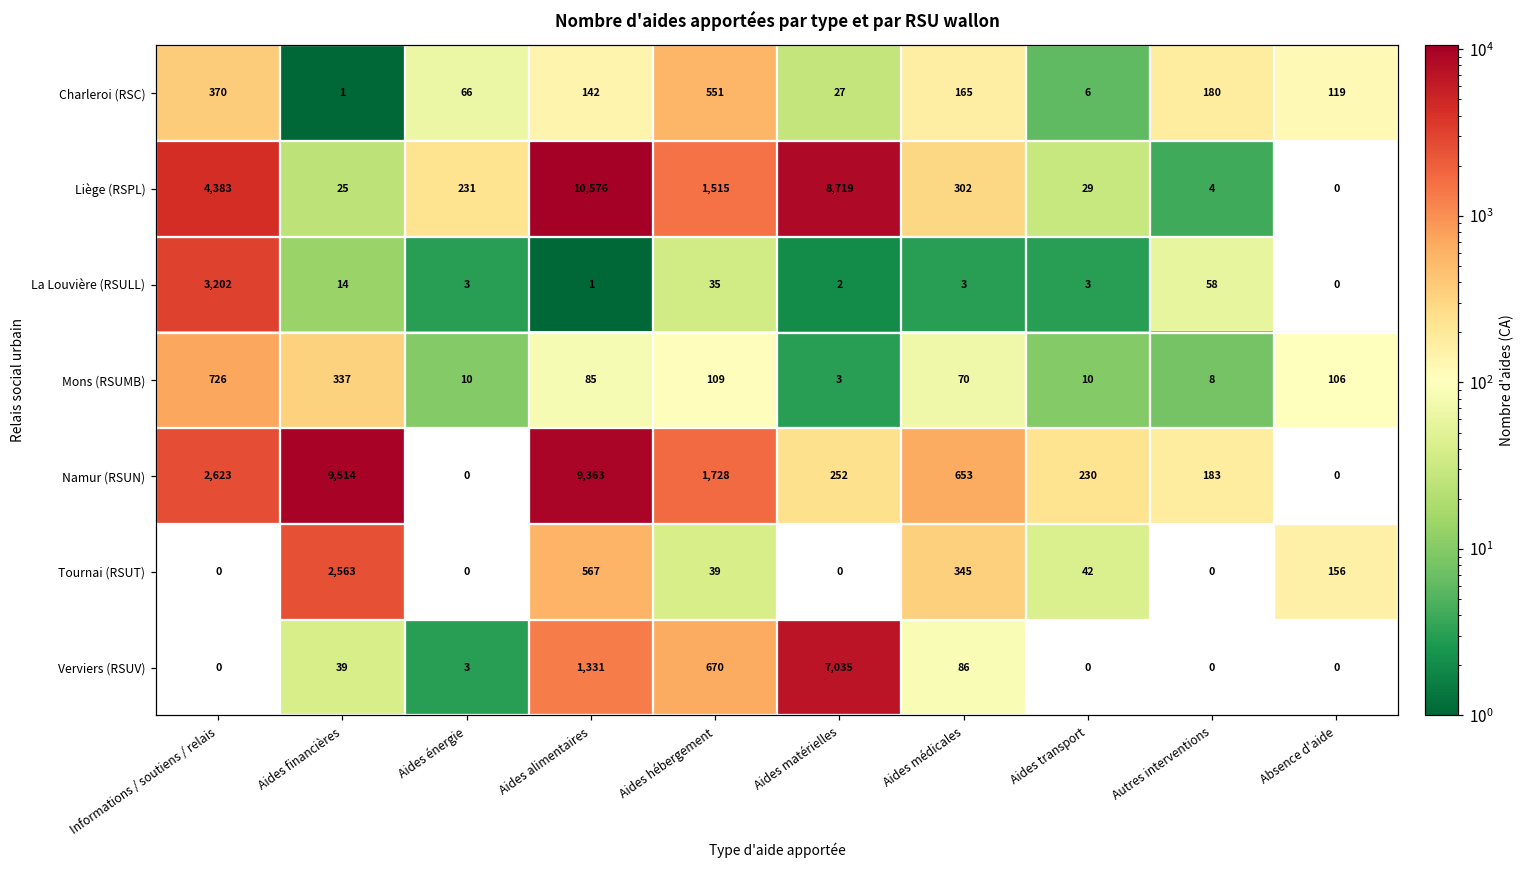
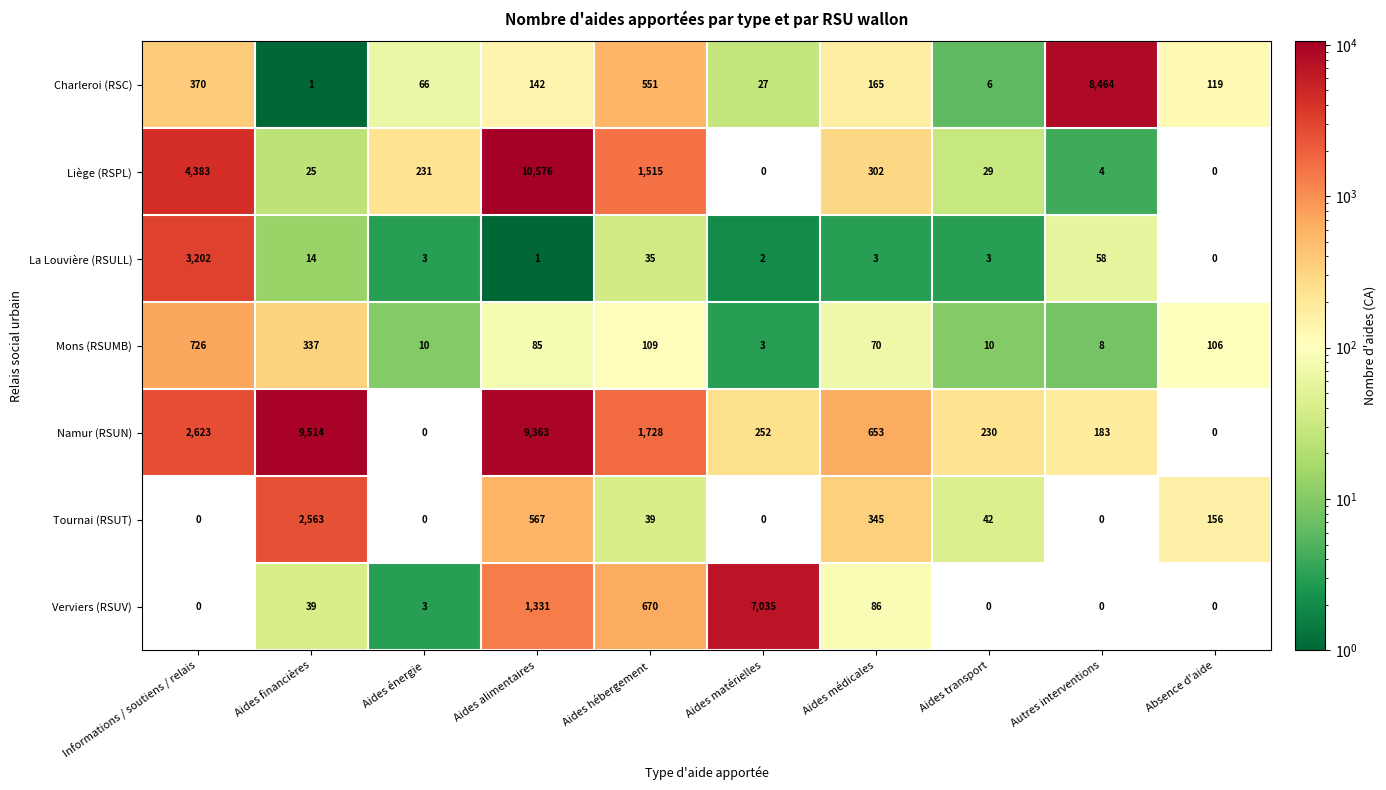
  {
    "Charleroi (RSC)": {
      "Informations / soutiens / relais": "370",
      "Aides financières": "1",
      "Aides énergie": "66",
      "Aides alimentaires": "142",
      "Aides hébergement": "551",
      "Aides matérielles": "27",
      "Aides médicales": "165",
      "Aides transport": "6",
-     "Autres interventions": "180",
+     "Autres interventions": "8,464",
      "Absence d'aide": "119"
    },
    "Liège (RSPL)": {
      "Informations / soutiens / relais": "4,383",
      "Aides financières": "25",
      "Aides énergie": "231",
      "Aides alimentaires": "10,576",
      "Aides hébergement": "1,515",
-     "Aides matérielles": "8,719",
+     "Aides matérielles": "0",
      "Aides médicales": "302",
      "Aides transport": "29",
      "Autres interventions": "4",
      "Absence d'aide": "0"
    },
    "La Louvière (RSULL)": {
      "Informations / soutiens / relais": "3,202",
      "Aides financières": "14",
      "Aides énergie": "3",
      "Aides alimentaires": "1",
      "Aides hébergement": "35",
      "Aides matérielles": "2",
      "Aides médicales": "3",
      "Aides transport": "3",
      "Autres interventions": "58",
      "Absence d'aide": "0"
    },
    "Mons (RSUMB)": {
      "Informations / soutiens / relais": "726",
      "Aides financières": "337",
      "Aides énergie": "10",
      "Aides alimentaires": "85",
      "Aides hébergement": "109",
      "Aides matérielles": "3",
      "Aides médicales": "70",
      "Aides transport": "10",
      "Autres interventions": "8",
      "Absence d'aide": "106"
    },
    "Namur (RSUN)": {
      "Informations / soutiens / relais": "2,623",
      "Aides financières": "9,514",
      "Aides énergie": "0",
      "Aides alimentaires": "9,363",
      "Aides hébergement": "1,728",
      "Aides matérielles": "252",
      "Aides médicales": "653",
      "Aides transport": "230",
      "Autres interventions": "183",
      "Absence d'aide": "0"
    },
    "Tournai (RSUT)": {
      "Informations / soutiens / relais": "0",
      "Aides financières": "2,563",
      "Aides énergie": "0",
      "Aides alimentaires": "567",
      "Aides hébergement": "39",
      "Aides matérielles": "0",
      "Aides médicales": "345",
      "Aides transport": "42",
      "Autres interventions": "0",
      "Absence d'aide": "156"
    },
    "Verviers (RSUV)": {
      "Informations / soutiens / relais": "0",
      "Aides financières": "39",
      "Aides énergie": "3",
      "Aides alimentaires": "1,331",
      "Aides hébergement": "670",
      "Aides matérielles": "7,035",
      "Aides médicales": "86",
      "Aides transport": "0",
      "Autres interventions": "0",
      "Absence d'aide": "0"
    }
  }
